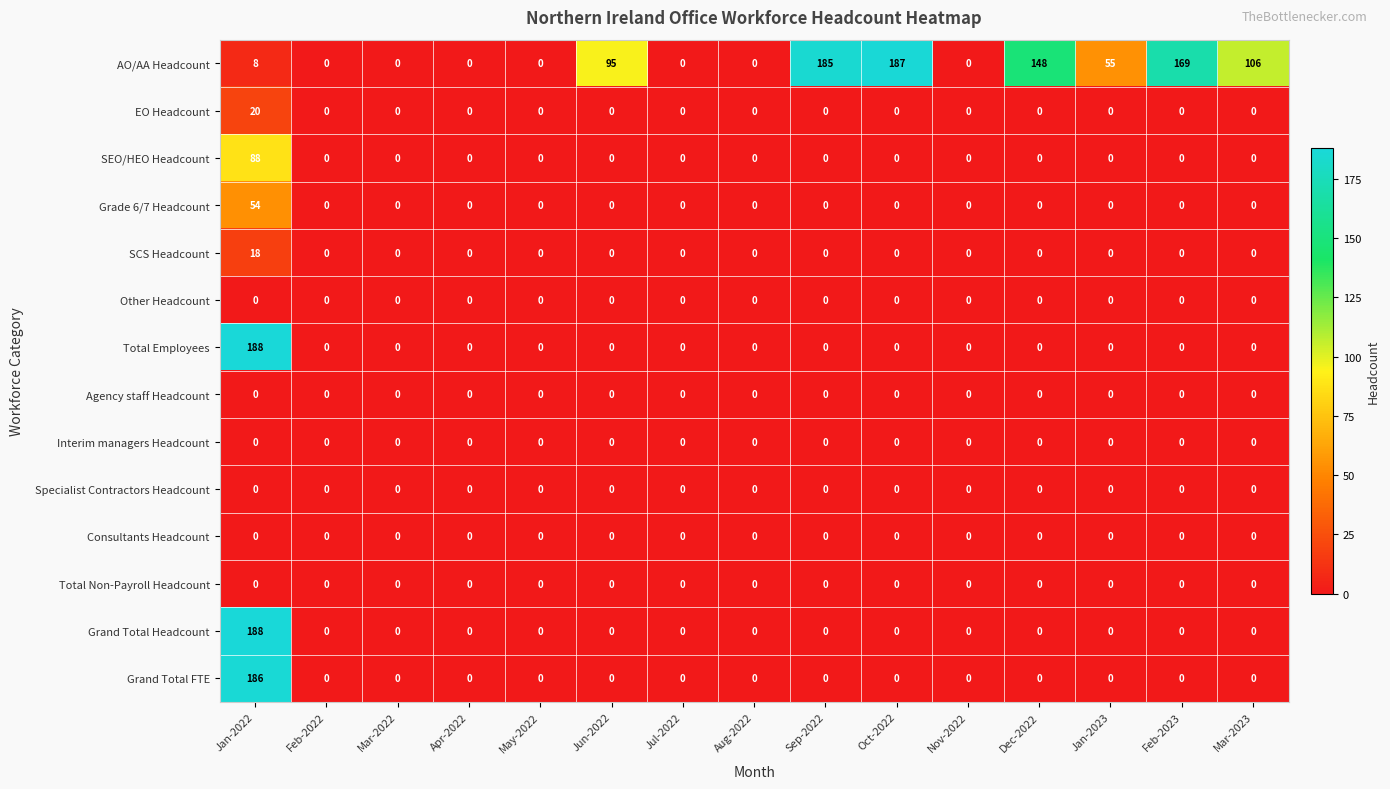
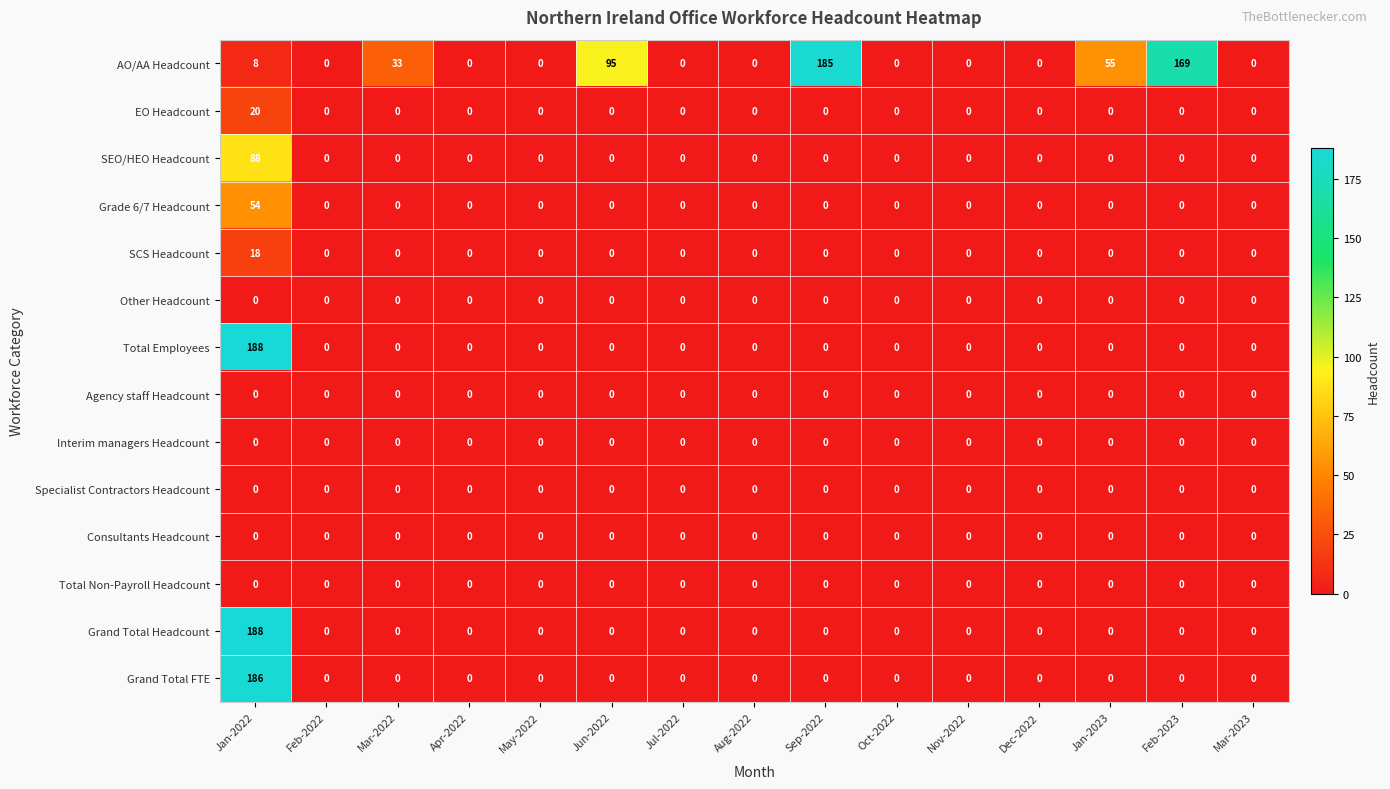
  {
    "AO/AA Headcount": {
      "Jan-2022": 8,
      "Feb-2022": 0,
-     "Mar-2022": 0,
+     "Mar-2022": 33,
      "Apr-2022": 0,
      "May-2022": 0,
      "Jun-2022": 95,
      "Jul-2022": 0,
      "Aug-2022": 0,
      "Sep-2022": 185,
-     "Oct-2022": 187,
+     "Oct-2022": 0,
      "Nov-2022": 0,
-     "Dec-2022": 148,
+     "Dec-2022": 0,
      "Jan-2023": 55,
      "Feb-2023": 169,
-     "Mar-2023": 106
+     "Mar-2023": 0
    }
  }
